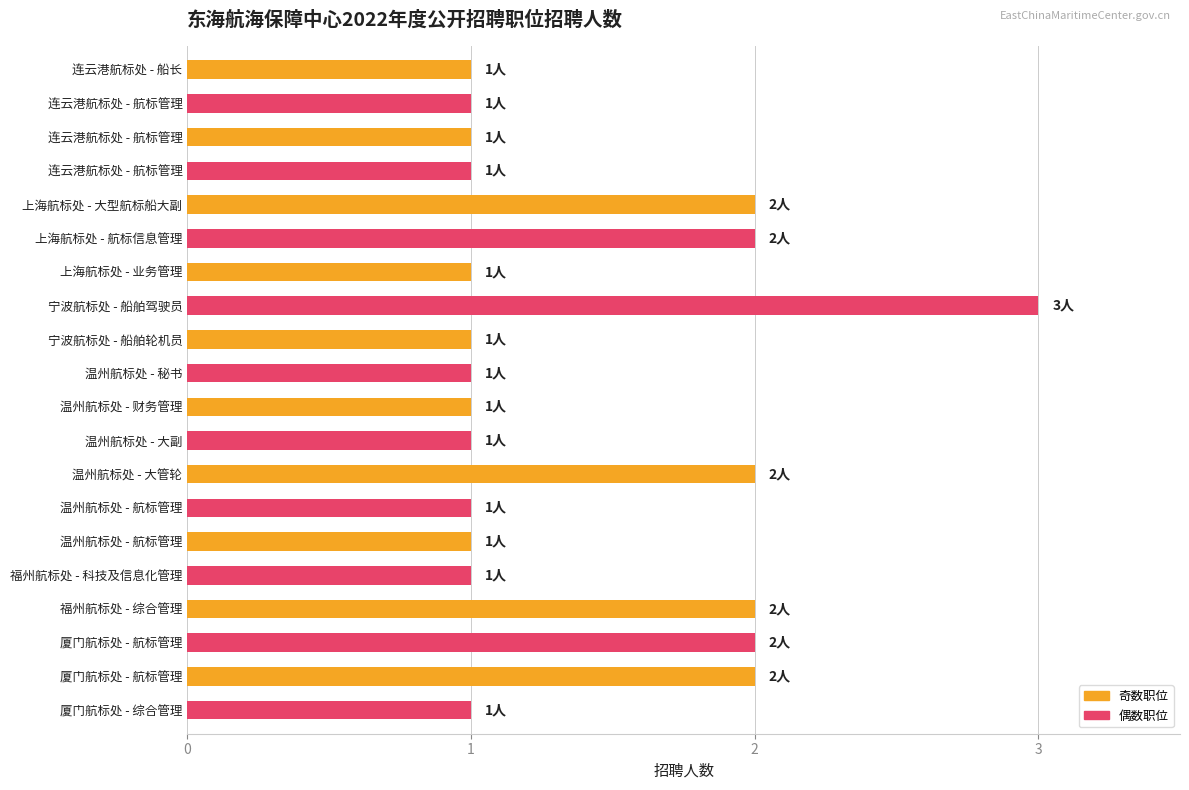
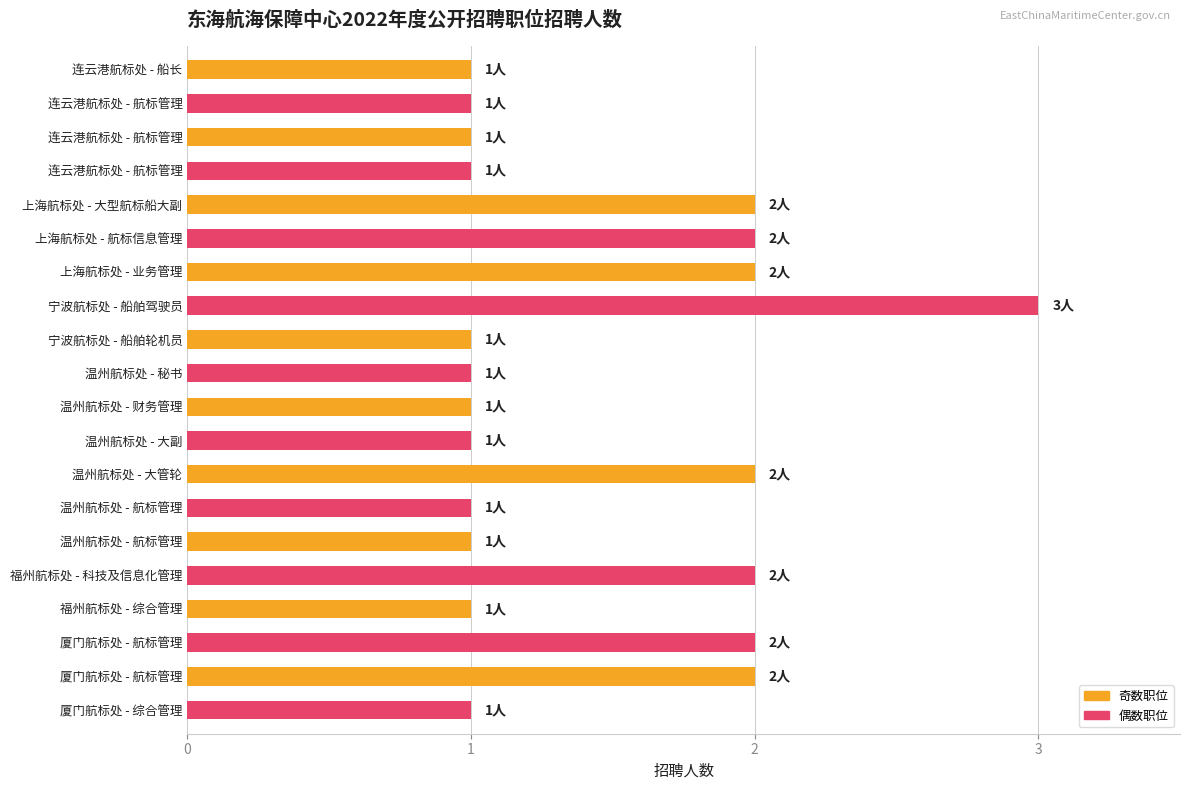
  {
    "连云港航标处 - 船长": "1人",
    "上海航标处 - 大型航标船大副": "2人",
    "上海航标处 - 航标信息管理": "2人",
-   "上海航标处 - 业务管理": "1人",
+   "上海航标处 - 业务管理": "2人",
    "宁波航标处 - 船舶驾驶员": "3人",
    "宁波航标处 - 船舶轮机员": "1人",
    "温州航标处 - 秘书": "1人",
    "温州航标处 - 财务管理": "1人",
    "温州航标处 - 大副": "1人",
    "温州航标处 - 大管轮": "2人",
-   "福州航标处 - 科技及信息化管理": "1人",
-   "福州航标处 - 综合管理": "2人",
+   "福州航标处 - 科技及信息化管理": "2人",
+   "福州航标处 - 综合管理": "1人",
    "厦门航标处 - 综合管理": "1人"
  }
